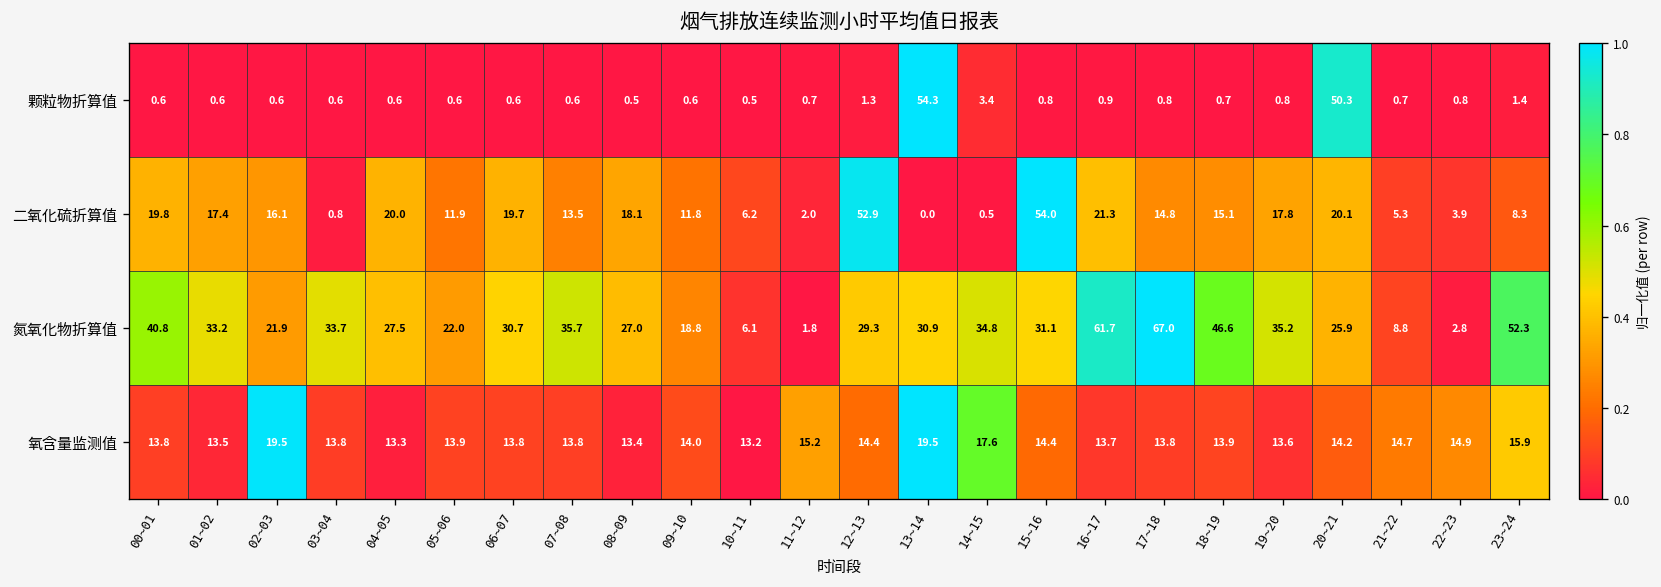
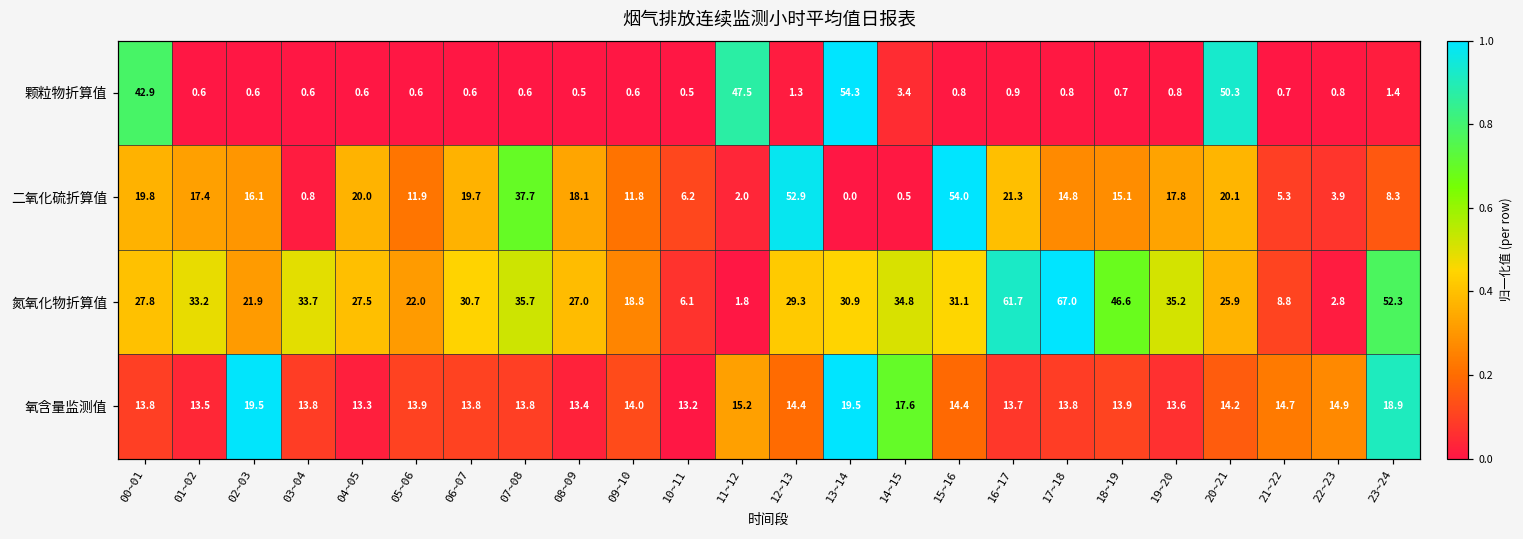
  {
    "颗粒物折算值": {
-     "00~01": 0.6,
+     "00~01": 42.9,
      "01~02": 0.6,
      "02~03": 0.6,
      "03~04": 0.6,
      "04~05": 0.6,
      "05~06": 0.6,
      "06~07": 0.6,
      "07~08": 0.6,
      "08~09": 0.5,
      "09~10": 0.6,
      "10~11": 0.5,
-     "11~12": 0.7,
+     "11~12": 47.5,
      "12~13": 1.3,
      "13~14": 54.3,
      "14~15": 3.4,
      "15~16": 0.8,
      "16~17": 0.9,
      "17~18": 0.8,
      "18~19": 0.7,
      "19~20": 0.8,
      "20~21": 50.3,
      "21~22": 0.7,
      "22~23": 0.8,
      "23~24": 1.4
    },
    "二氧化硫折算值": {
      "00~01": 19.8,
      "01~02": 17.4,
      "02~03": 16.1,
      "03~04": 0.8,
      "04~05": 20.0,
      "05~06": 11.9,
      "06~07": 19.7,
-     "07~08": 13.5,
+     "07~08": 37.7,
      "08~09": 18.1,
      "09~10": 11.8,
      "10~11": 6.2,
      "11~12": 2.0,
      "12~13": 52.9,
      "13~14": 0.0,
      "14~15": 0.5,
      "15~16": 54.0,
      "16~17": 21.3,
      "17~18": 14.8,
      "18~19": 15.1,
      "19~20": 17.8,
      "20~21": 20.1,
      "21~22": 5.3,
      "22~23": 3.9,
      "23~24": 8.3
    },
    "氮氧化物折算值": {
-     "00~01": 40.8,
+     "00~01": 27.8,
      "01~02": 33.2,
      "02~03": 21.9,
      "03~04": 33.7,
      "04~05": 27.5,
      "05~06": 22.0,
      "06~07": 30.7,
      "07~08": 35.7,
      "08~09": 27.0,
      "09~10": 18.8,
      "10~11": 6.1,
      "11~12": 1.8,
      "12~13": 29.3,
      "13~14": 30.9,
      "14~15": 34.8,
      "15~16": 31.1,
      "16~17": 61.7,
      "17~18": 67.0,
      "18~19": 46.6,
      "19~20": 35.2,
      "20~21": 25.9,
      "21~22": 8.8,
      "22~23": 2.8,
      "23~24": 52.3
    },
    "氧含量监测值": {
      "00~01": 13.8,
      "01~02": 13.5,
      "02~03": 19.5,
      "03~04": 13.8,
      "04~05": 13.3,
      "05~06": 13.9,
      "06~07": 13.8,
      "07~08": 13.8,
      "08~09": 13.4,
      "09~10": 14.0,
      "10~11": 13.2,
      "11~12": 15.2,
      "12~13": 14.4,
      "13~14": 19.5,
      "14~15": 17.6,
      "15~16": 14.4,
      "16~17": 13.7,
      "17~18": 13.8,
      "18~19": 13.9,
      "19~20": 13.6,
      "20~21": 14.2,
      "21~22": 14.7,
      "22~23": 14.9,
-     "23~24": 15.9
+     "23~24": 18.9
    }
  }
